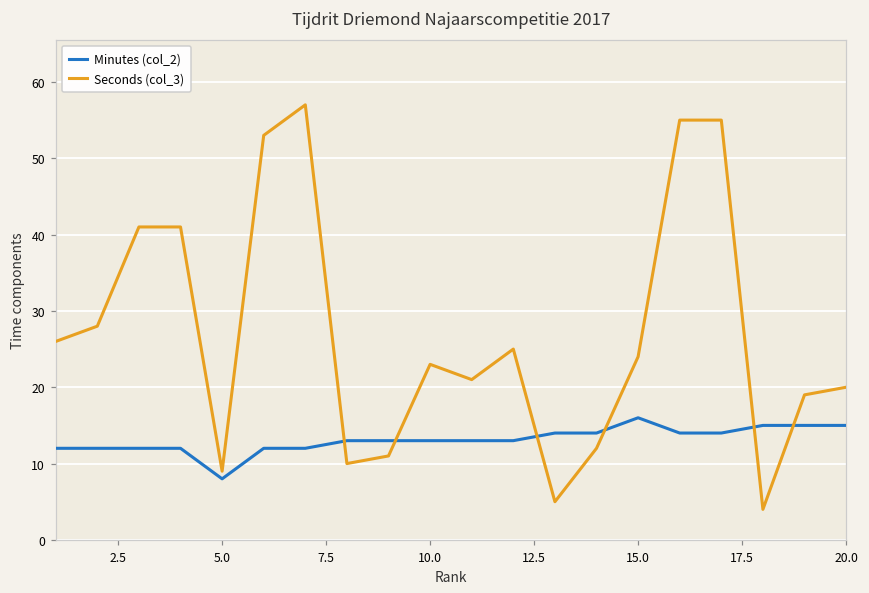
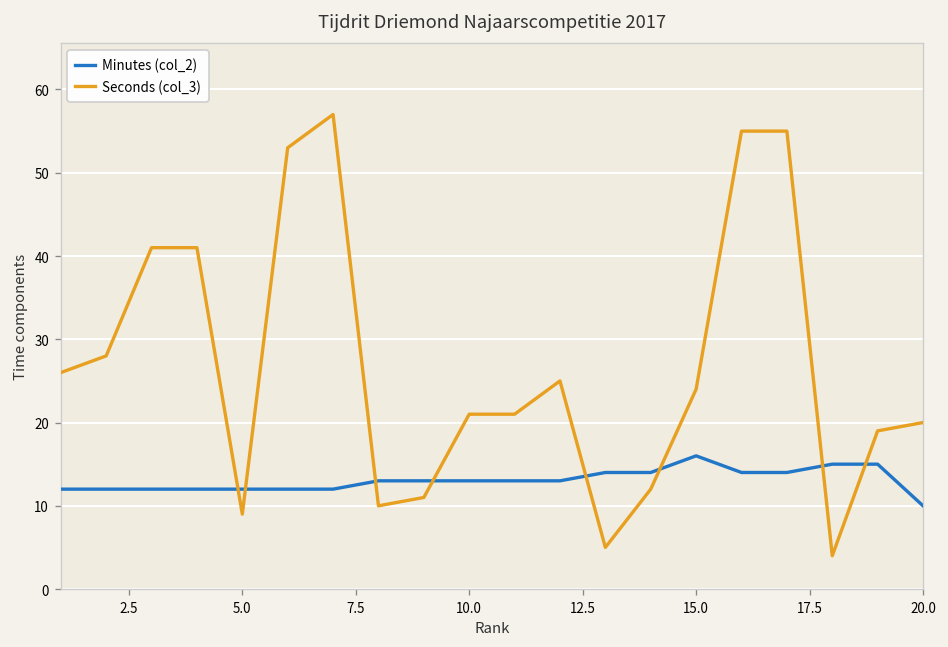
  {
    "Minutes (col_2)": {
-     "5.0": 8,
+     "5.0": 12,
      "10.0": 13,
      "15.0": 16,
-     "20.0": 15
+     "20.0": 10
    },
    "Seconds (col_3)": {
      "5.0": 9,
-     "10.0": 23,
+     "10.0": 21,
      "15.0": 24,
      "20.0": 20
    }
  }
